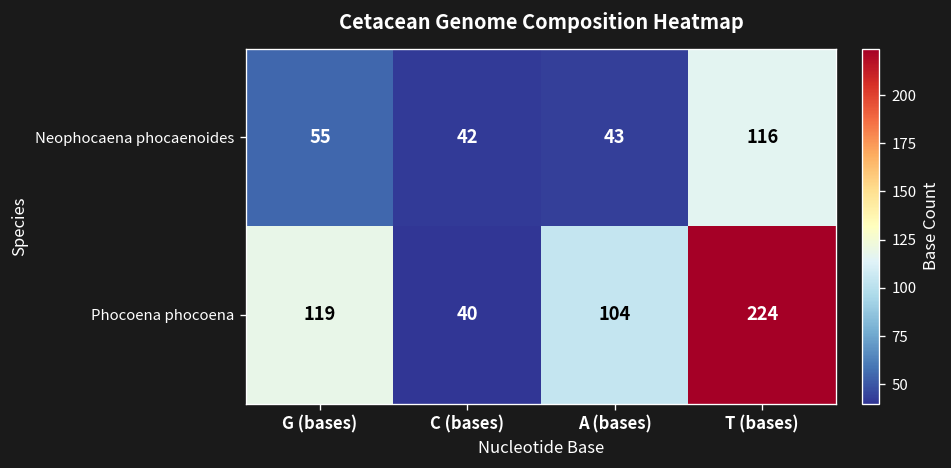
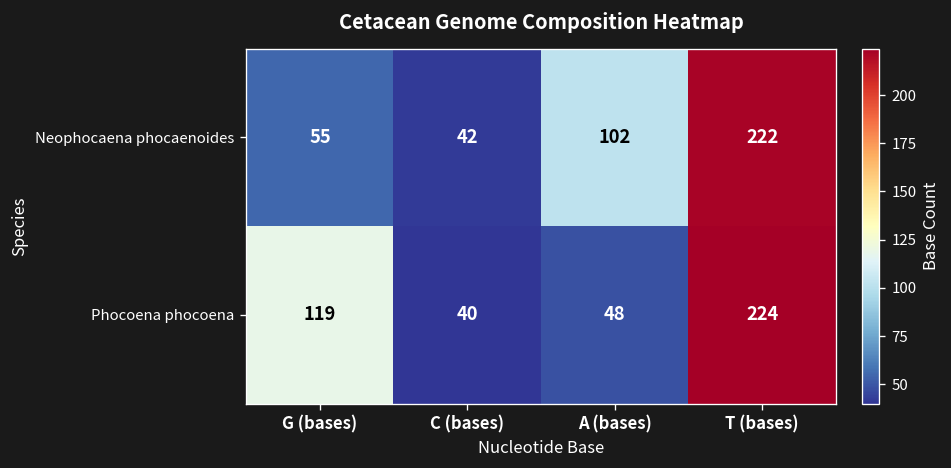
  {
    "Neophocaena phocaenoides": {
      "G (bases)": 55,
      "C (bases)": 42,
-     "A (bases)": 43,
-     "T (bases)": 116
+     "A (bases)": 102,
+     "T (bases)": 222
    },
    "Phocoena phocoena": {
      "G (bases)": 119,
      "C (bases)": 40,
-     "A (bases)": 104,
+     "A (bases)": 48,
      "T (bases)": 224
    }
  }
